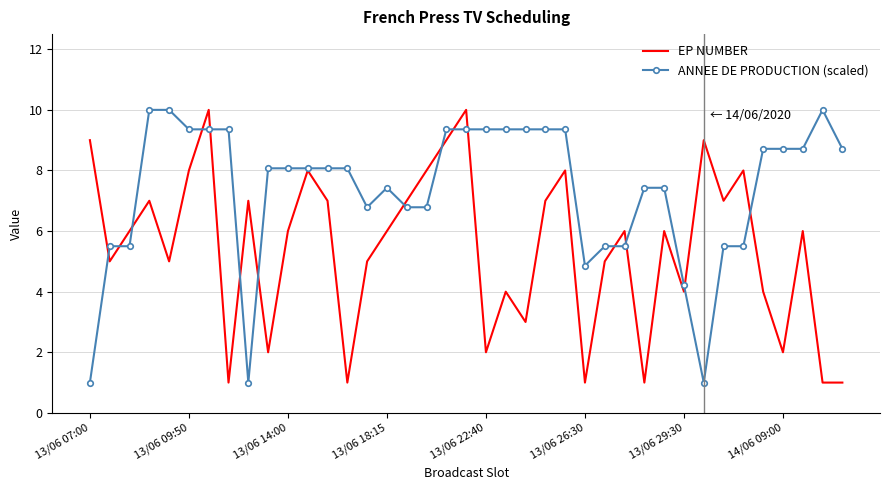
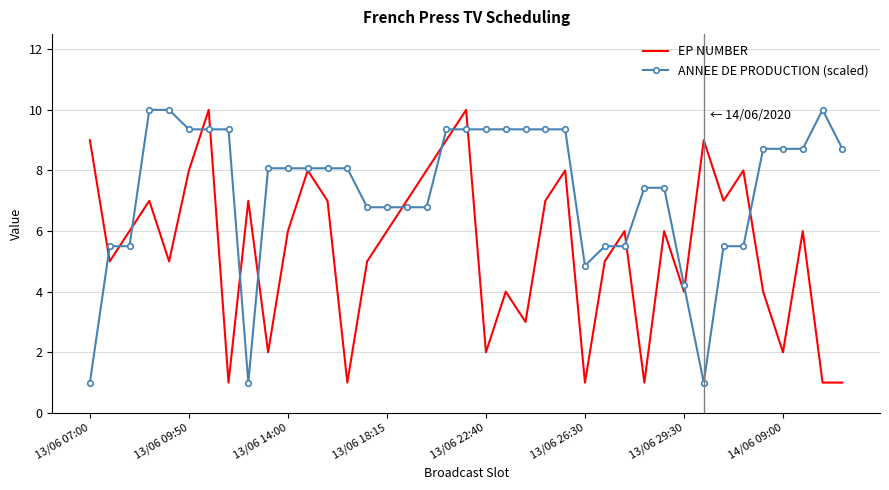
  {
    "EP NUMBER": {
      "13/06 07:00": 9.0,
      "13/06 09:50": 8.0,
      "13/06 14:00": 6.0,
      "13/06 18:15": 6.0,
      "13/06 22:40": 2.0,
      "13/06 26:30": 1.0,
      "13/06 29:30": 4.0,
      "14/06 09:00": 2.0
    },
    "ANNEE DE PRODUCTION (scaled)": {
      "13/06 07:00": 1.0,
      "13/06 09:50": 9.4,
      "13/06 14:00": 8.1,
-     "13/06 18:15": 7.4,
+     "13/06 18:15": 6.8,
      "13/06 22:40": 9.4,
      "13/06 26:30": 4.9,
      "13/06 29:30": 4.2,
      "14/06 09:00": 8.7
    }
  }
